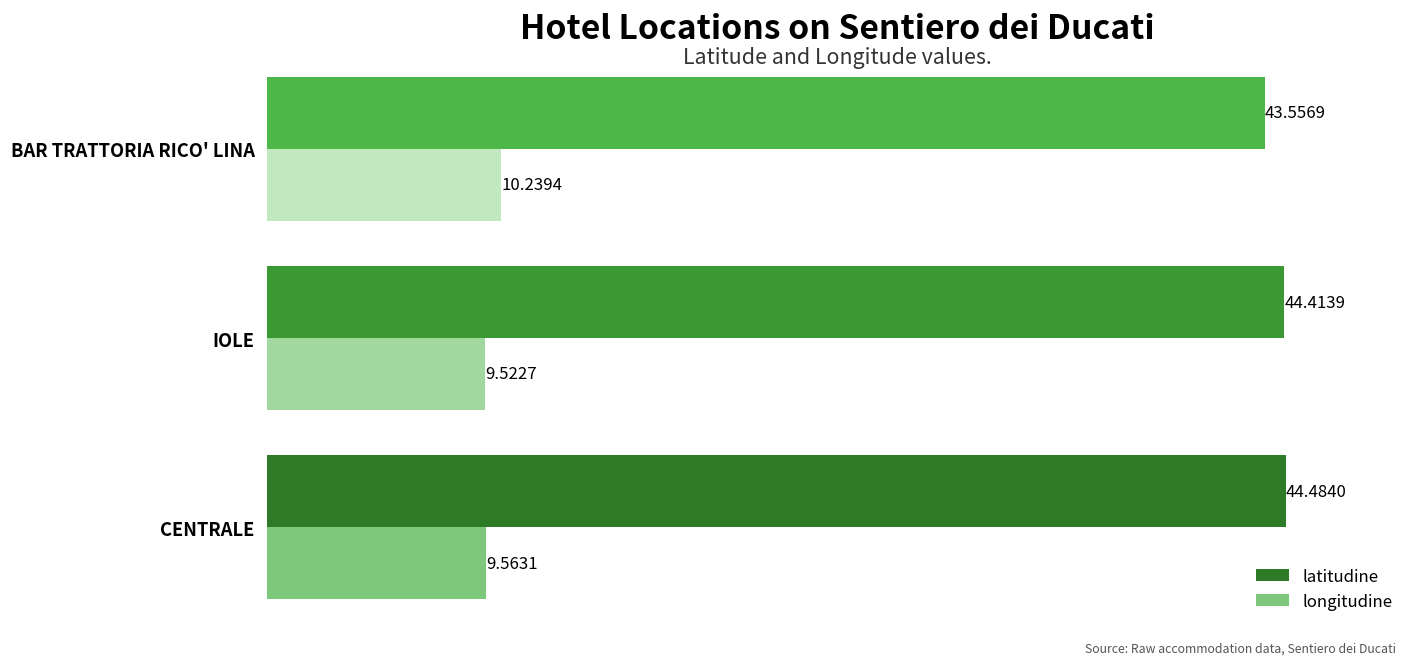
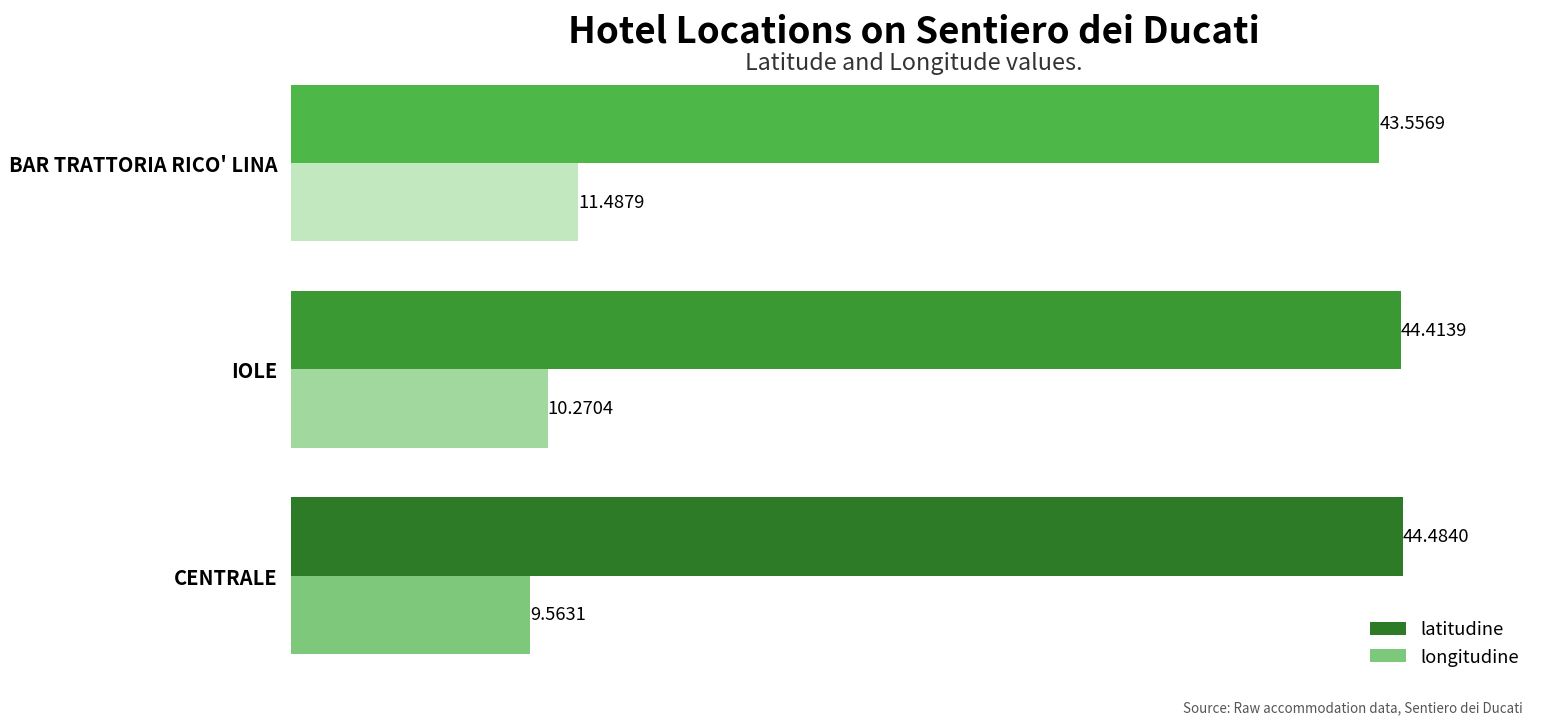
  {
    "latitudine": {
      "BAR TRATTORIA RICO' LINA": 43.5569,
      "IOLE": 44.4139,
      "CENTRALE": 44.4840
    },
    "longitudine": {
-     "BAR TRATTORIA RICO' LINA": 10.2394,
-     "IOLE": 9.5227,
+     "BAR TRATTORIA RICO' LINA": 11.4879,
+     "IOLE": 10.2704,
      "CENTRALE": 9.5631
    }
  }
